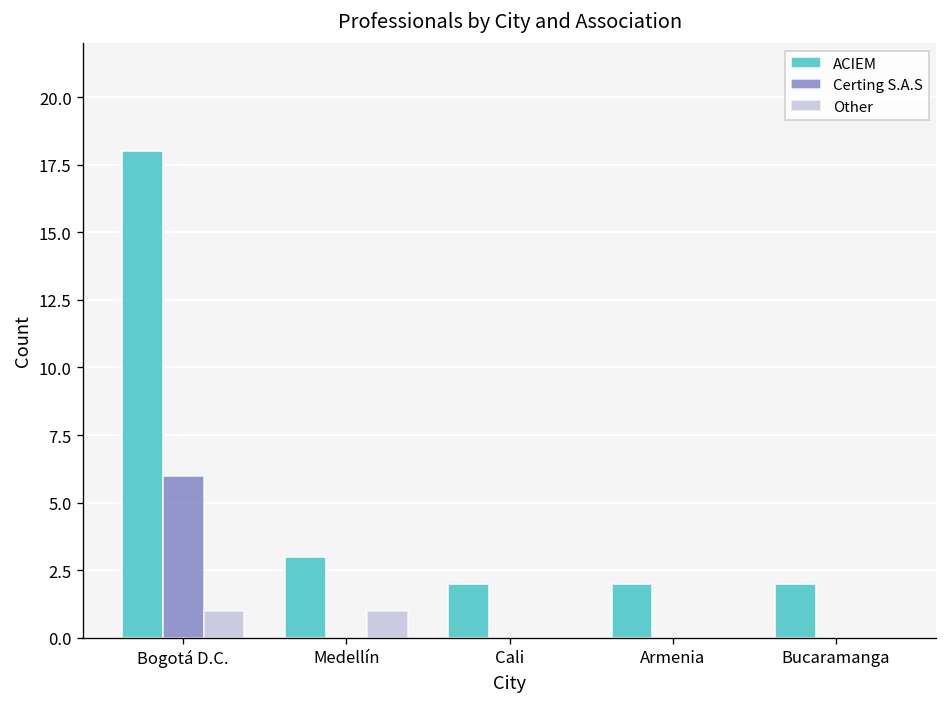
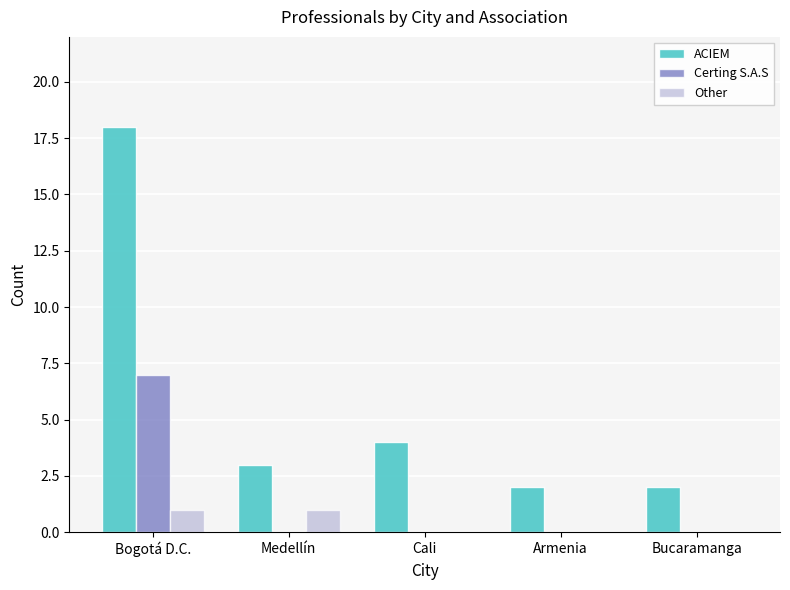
  {
    "ACIEM": {
      "Bogotá D.C.": 18,
      "Medellín": 3,
-     "Cali": 2,
+     "Cali": 4,
      "Armenia": 2,
      "Bucaramanga": 2
    },
    "Certing S.A.S": {
-     "Bogotá D.C.": 6,
+     "Bogotá D.C.": 7,
      "Medellín": 0,
      "Cali": 0,
      "Armenia": 0,
      "Bucaramanga": 0
    },
    "Other": {
      "Bogotá D.C.": 1,
      "Medellín": 1,
      "Cali": 0,
      "Armenia": 0,
      "Bucaramanga": 0
    }
  }
